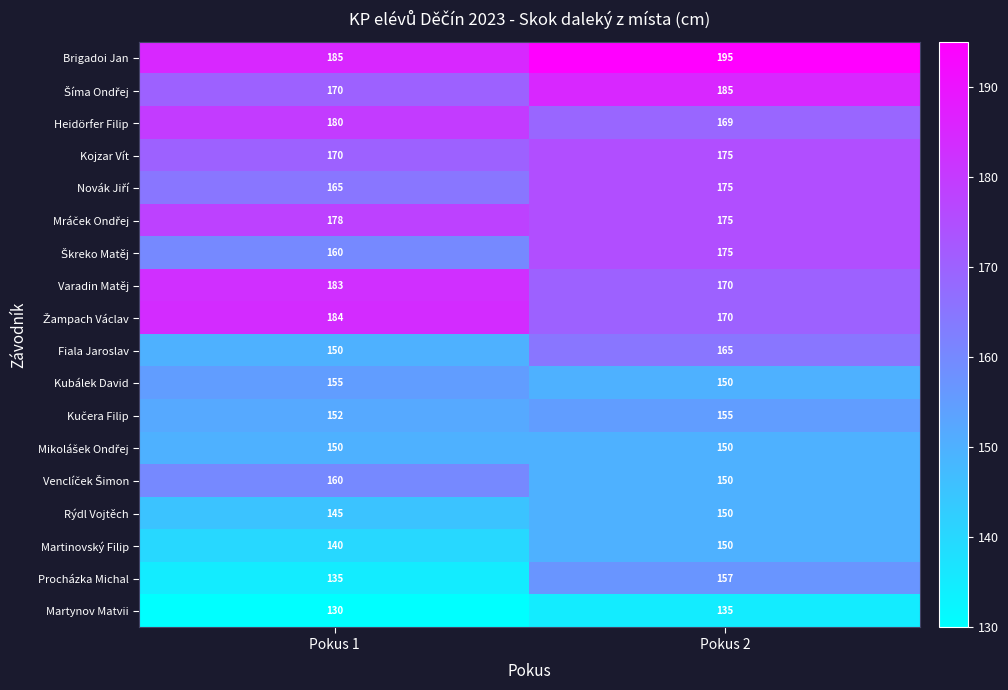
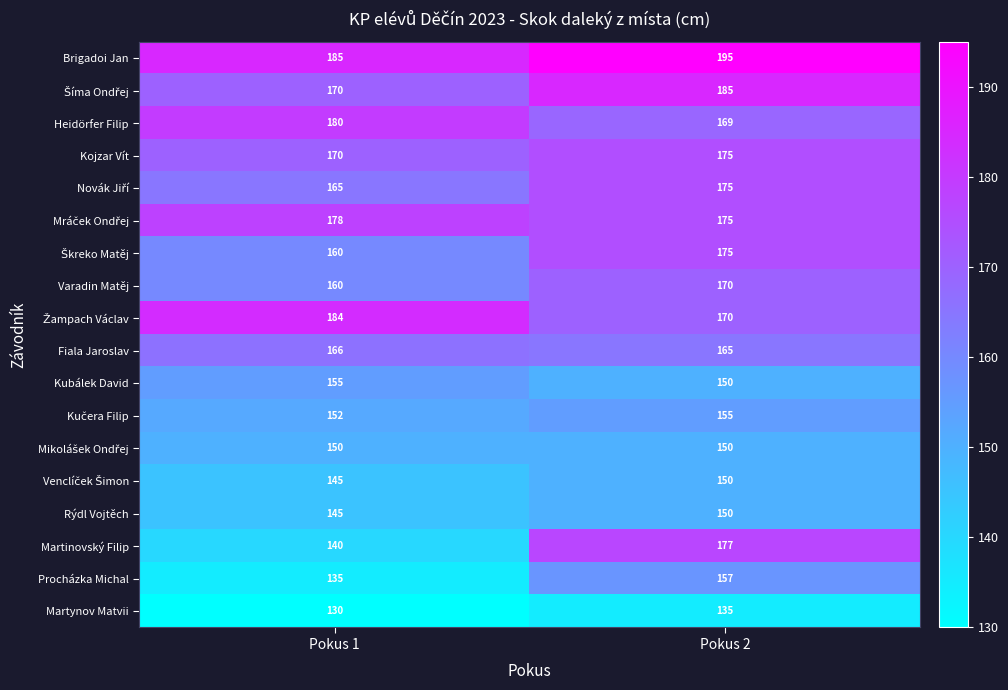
  {
    "Brigadoi Jan": {
      "Pokus 1": 185,
      "Pokus 2": 195
    },
    "Šíma Ondřej": {
      "Pokus 1": 170,
      "Pokus 2": 185
    },
    "Heidörfer Filip": {
      "Pokus 1": 180,
      "Pokus 2": 169
    },
    "Kojzar Vít": {
      "Pokus 1": 170,
      "Pokus 2": 175
    },
    "Novák Jiří": {
      "Pokus 1": 165,
      "Pokus 2": 175
    },
    "Mráček Ondřej": {
      "Pokus 1": 178,
      "Pokus 2": 175
    },
    "Škreko Matěj": {
      "Pokus 1": 160,
      "Pokus 2": 175
    },
    "Varadin Matěj": {
-     "Pokus 1": 183,
+     "Pokus 1": 160,
      "Pokus 2": 170
    },
    "Žampach Václav": {
      "Pokus 1": 184,
      "Pokus 2": 170
    },
    "Fiala Jaroslav": {
-     "Pokus 1": 150,
+     "Pokus 1": 166,
      "Pokus 2": 165
    },
    "Kubálek David": {
      "Pokus 1": 155,
      "Pokus 2": 150
    },
    "Kučera Filip": {
      "Pokus 1": 152,
      "Pokus 2": 155
    },
    "Mikolášek Ondřej": {
      "Pokus 1": 150,
      "Pokus 2": 150
    },
    "Venclíček Šimon": {
-     "Pokus 1": 160,
+     "Pokus 1": 145,
      "Pokus 2": 150
    },
    "Rýdl Vojtěch": {
      "Pokus 1": 145,
      "Pokus 2": 150
    },
    "Martinovský Filip": {
      "Pokus 1": 140,
-     "Pokus 2": 150
+     "Pokus 2": 177
    },
    "Procházka Michal": {
      "Pokus 1": 135,
      "Pokus 2": 157
    },
    "Martynov Matvii": {
      "Pokus 1": 130,
      "Pokus 2": 135
    }
  }
